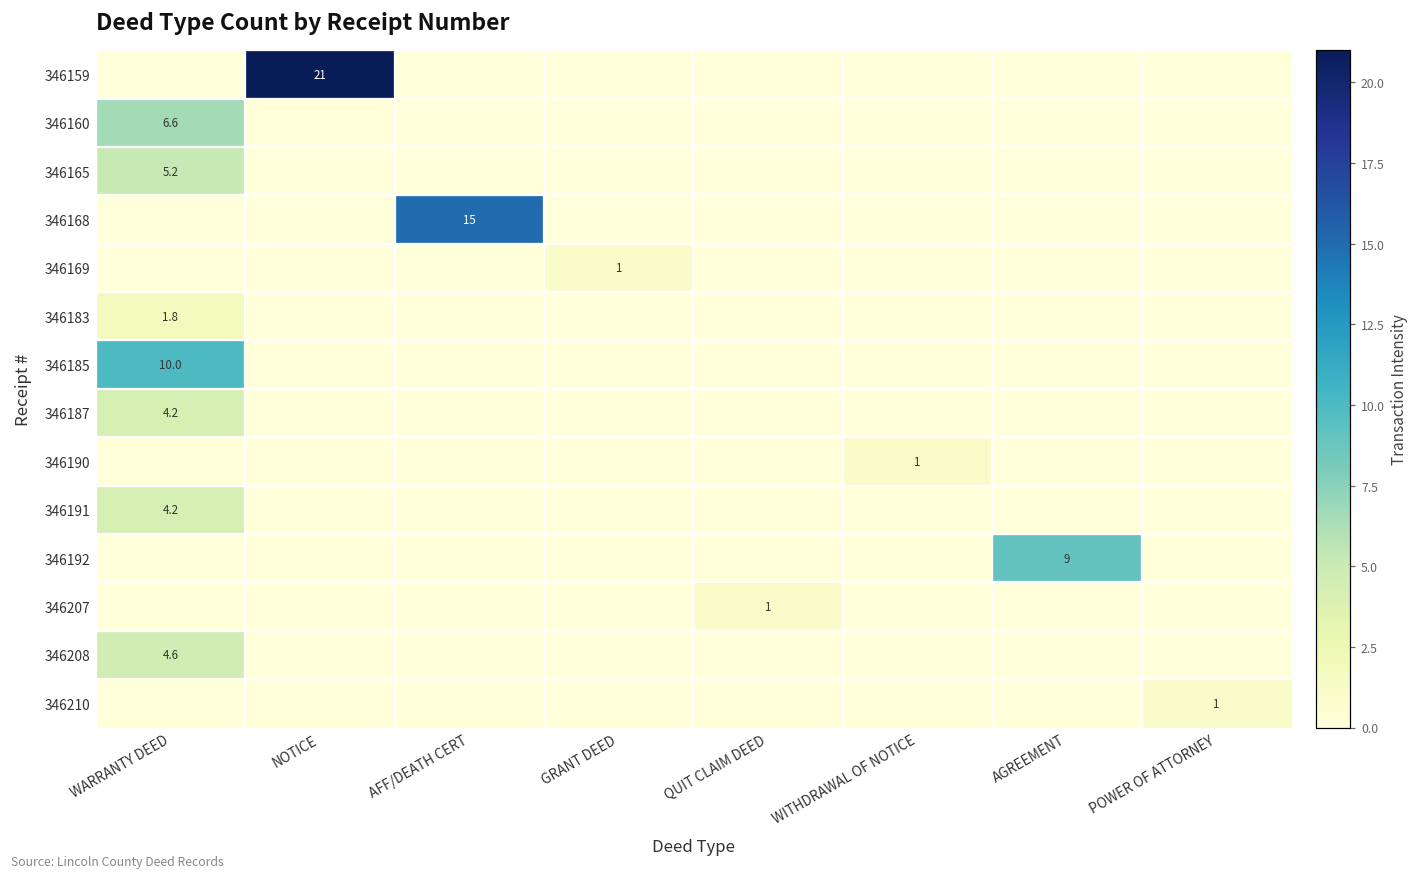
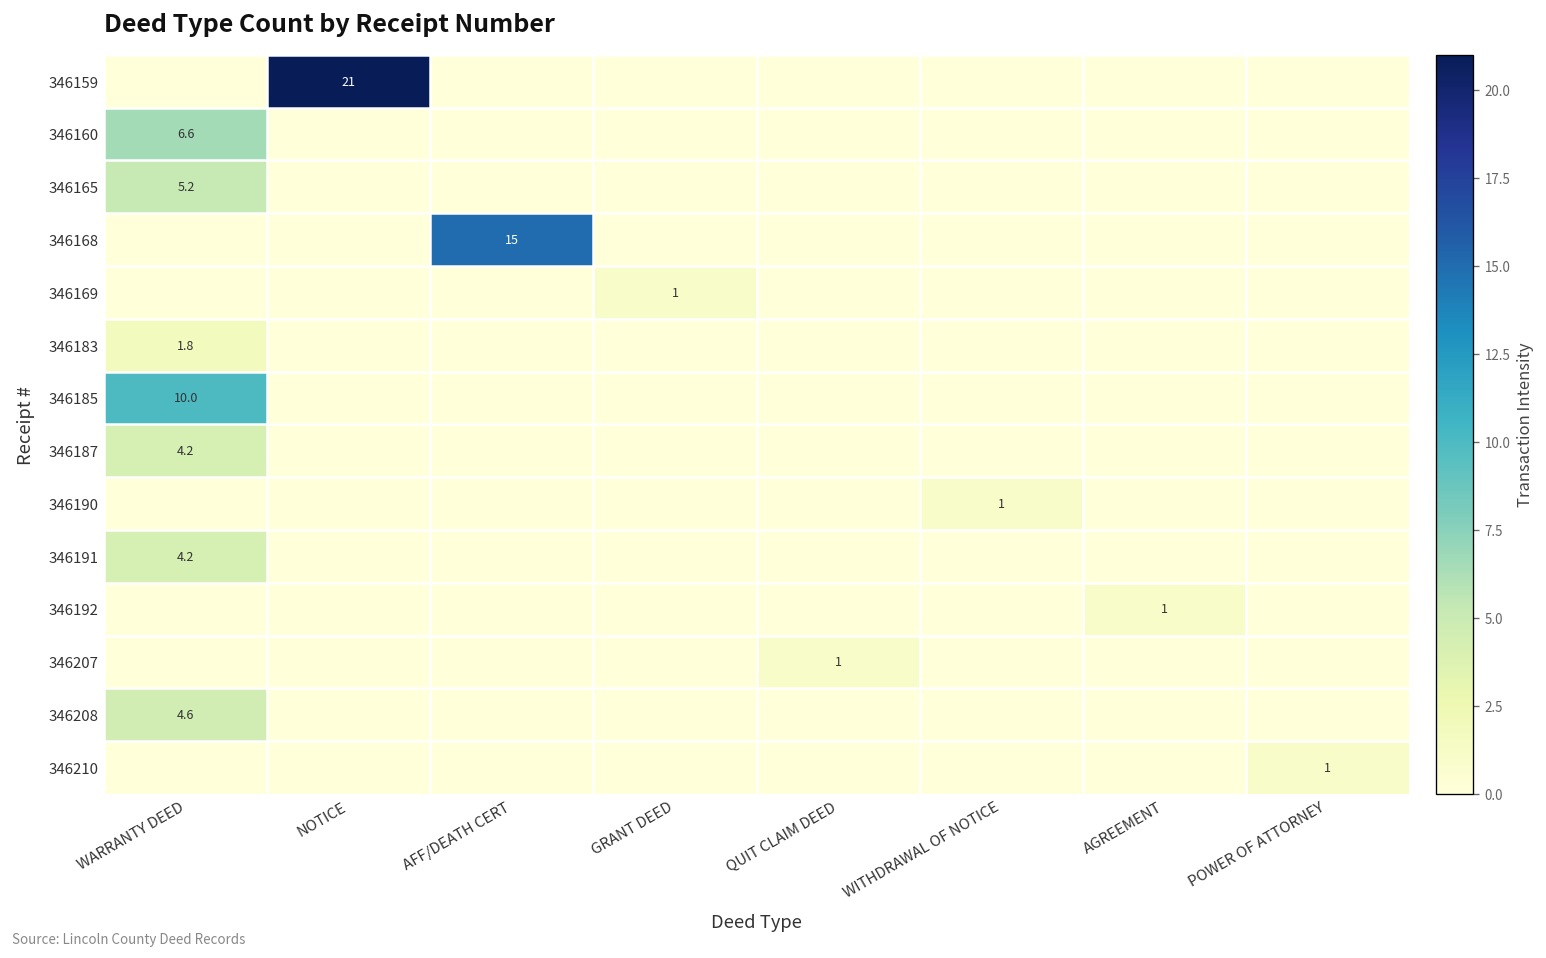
  {
    "346159": {
      "NOTICE": 21
    },
    "346160": {
      "WARRANTY DEED": 6.6
    },
    "346165": {
      "WARRANTY DEED": 5.2
    },
    "346168": {
      "AFF/DEATH CERT": 15
    },
    "346169": {
      "GRANT DEED": 1
    },
    "346183": {
      "WARRANTY DEED": 1.8
    },
    "346185": {
      "WARRANTY DEED": 10.0
    },
    "346187": {
      "WARRANTY DEED": 4.2
    },
    "346190": {
      "WITHDRAWAL OF NOTICE": 1
    },
    "346191": {
      "WARRANTY DEED": 4.2
    },
    "346192": {
-     "AGREEMENT": 9
+     "AGREEMENT": 1
    },
    "346207": {
      "QUIT CLAIM DEED": 1
    },
    "346208": {
      "WARRANTY DEED": 4.6
    },
    "346210": {
      "POWER OF ATTORNEY": 1
    }
  }
